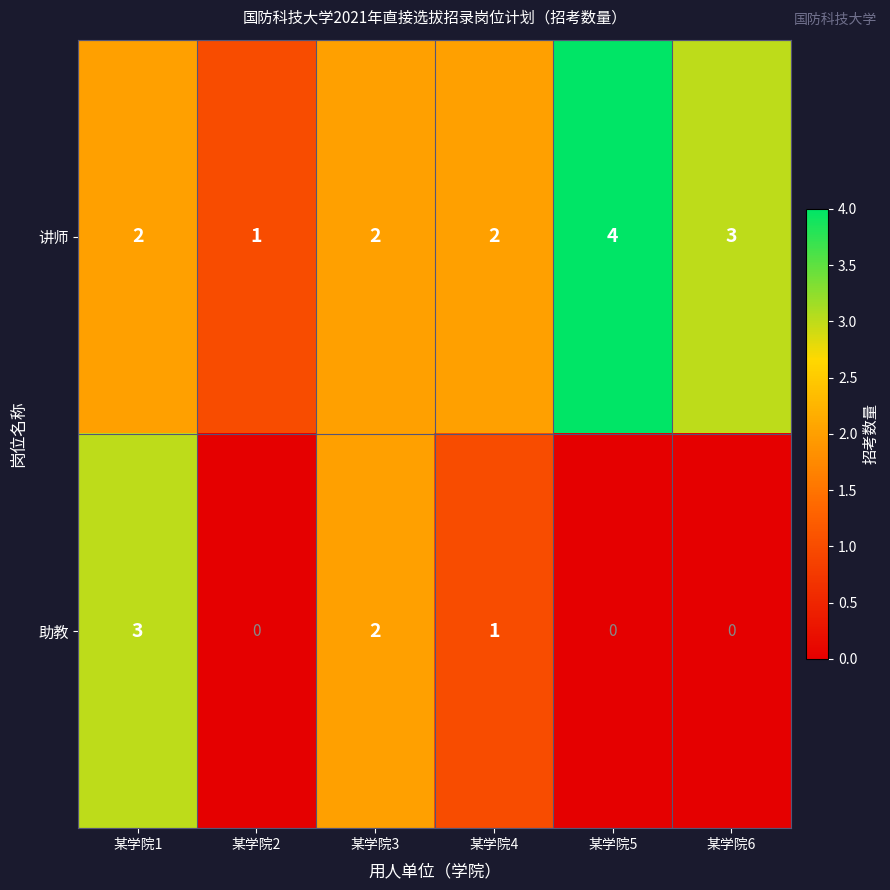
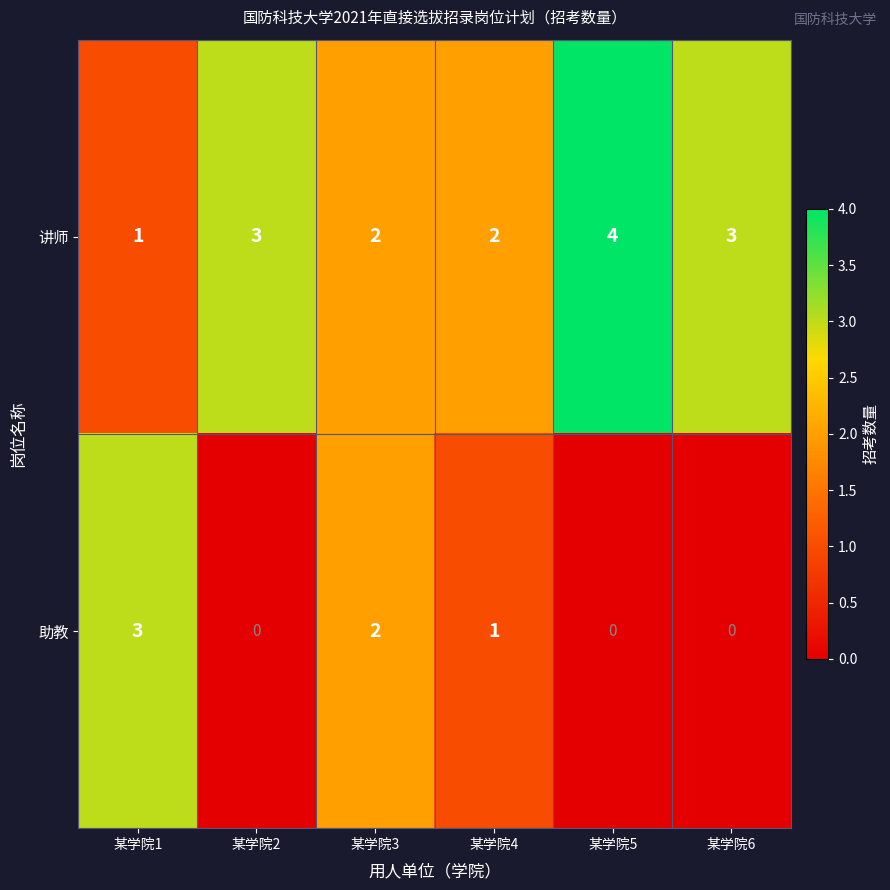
  {
    "讲师": {
-     "某学院1": 2,
-     "某学院2": 1,
+     "某学院1": 1,
+     "某学院2": 3,
      "某学院3": 2,
      "某学院4": 2,
      "某学院5": 4,
      "某学院6": 3
    },
    "助教": {
      "某学院1": 3,
      "某学院2": 0,
      "某学院3": 2,
      "某学院4": 1,
      "某学院5": 0,
      "某学院6": 0
    }
  }
